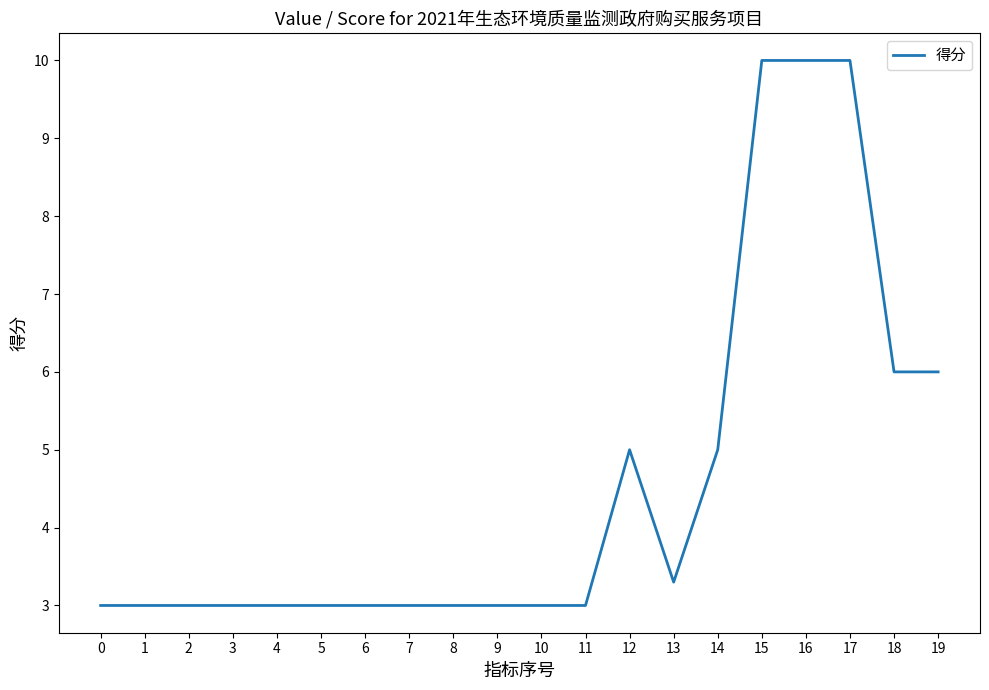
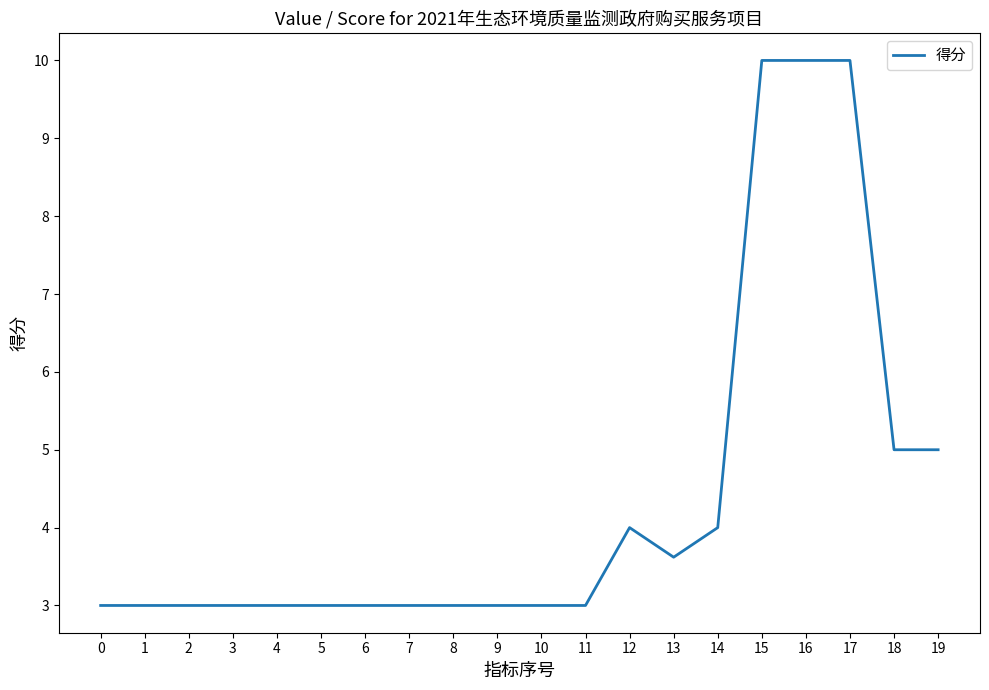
  {
    "0": 3.0,
    "1": 3.0,
    "2": 3.0,
    "3": 3.0,
    "4": 3.0,
    "5": 3.0,
    "6": 3.0,
    "7": 3.0,
    "8": 3.0,
    "9": 3.0,
    "10": 3.0,
    "11": 3.0,
-   "12": 5,
-   "13": 3.3,
-   "14": 5,
+   "12": 4,
+   "13": 3.6,
+   "14": 4,
    "15": 10.0,
    "16": 10.0,
    "17": 10.0,
-   "18": 6,
-   "19": 6
+   "18": 5,
+   "19": 5
  }
